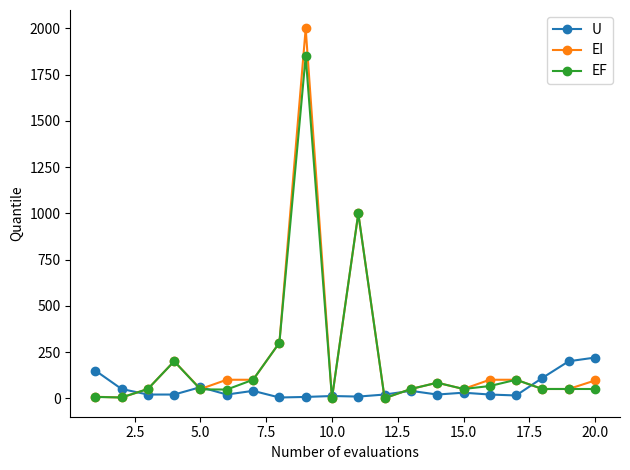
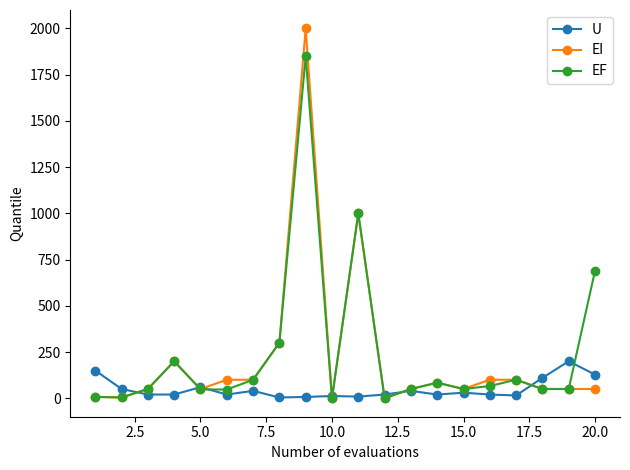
  {
    "U": {
      "15.0": 30,
-     "20.0": 220
+     "20.0": 130
    },
    "EI": {
-     "20.0": 100
+     "20.0": 50
    },
    "EF": {
-     "20.0": 50
+     "20.0": 690
    }
  }
